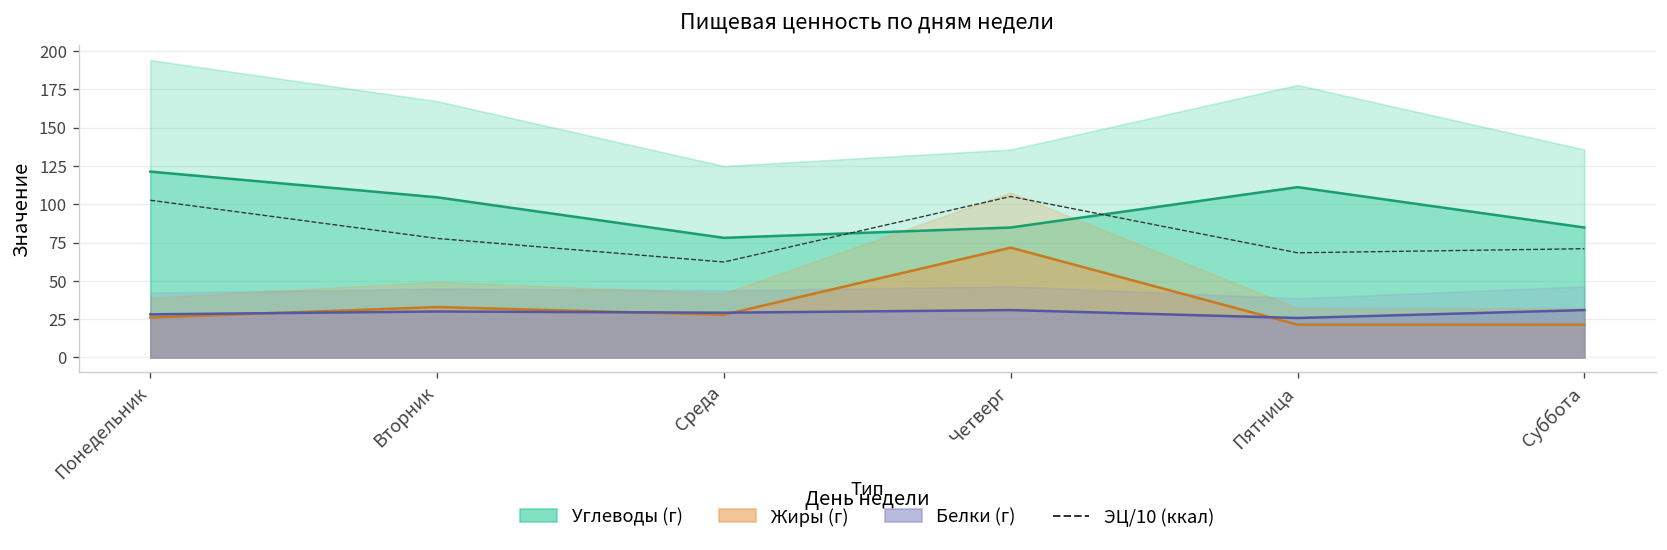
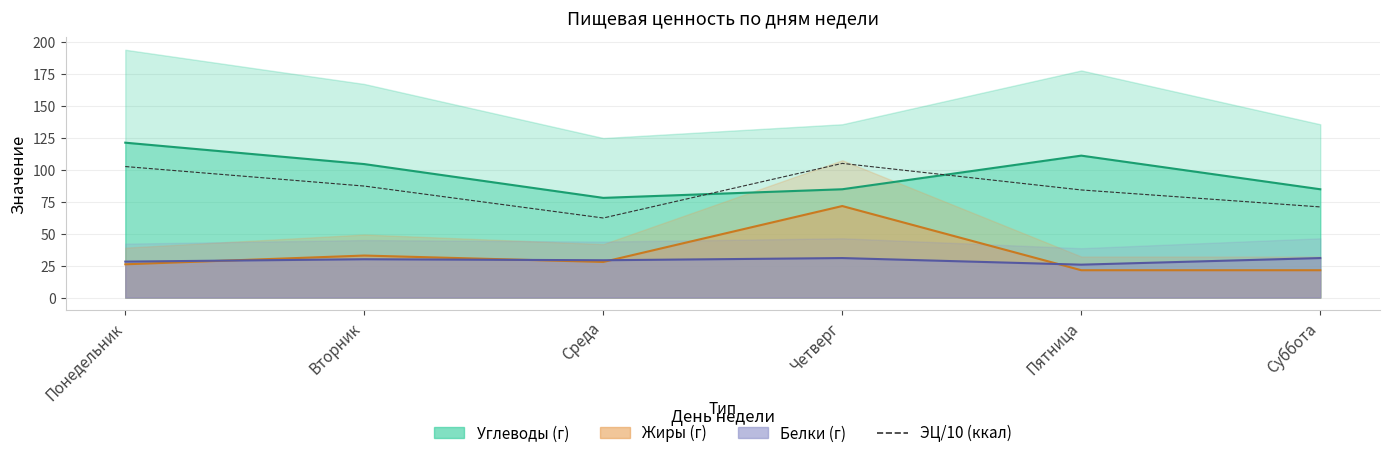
  {
    "ЭЦ/10 (ккал)": {
      "Понедельник": 103,
-     "Вторник": 78,
+     "Вторник": 87,
      "Среда": 62,
      "Четверг": 105,
-     "Пятница": 68,
+     "Пятница": 84,
      "Суббота": 71
    }
  }
